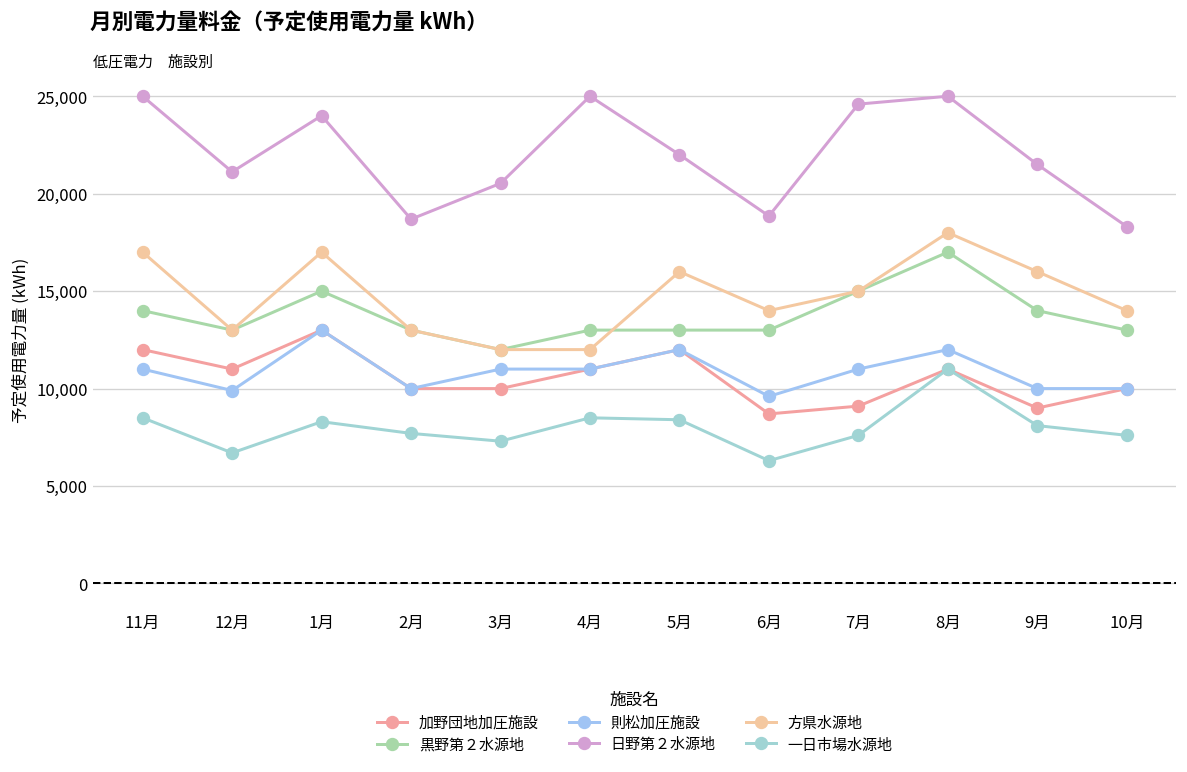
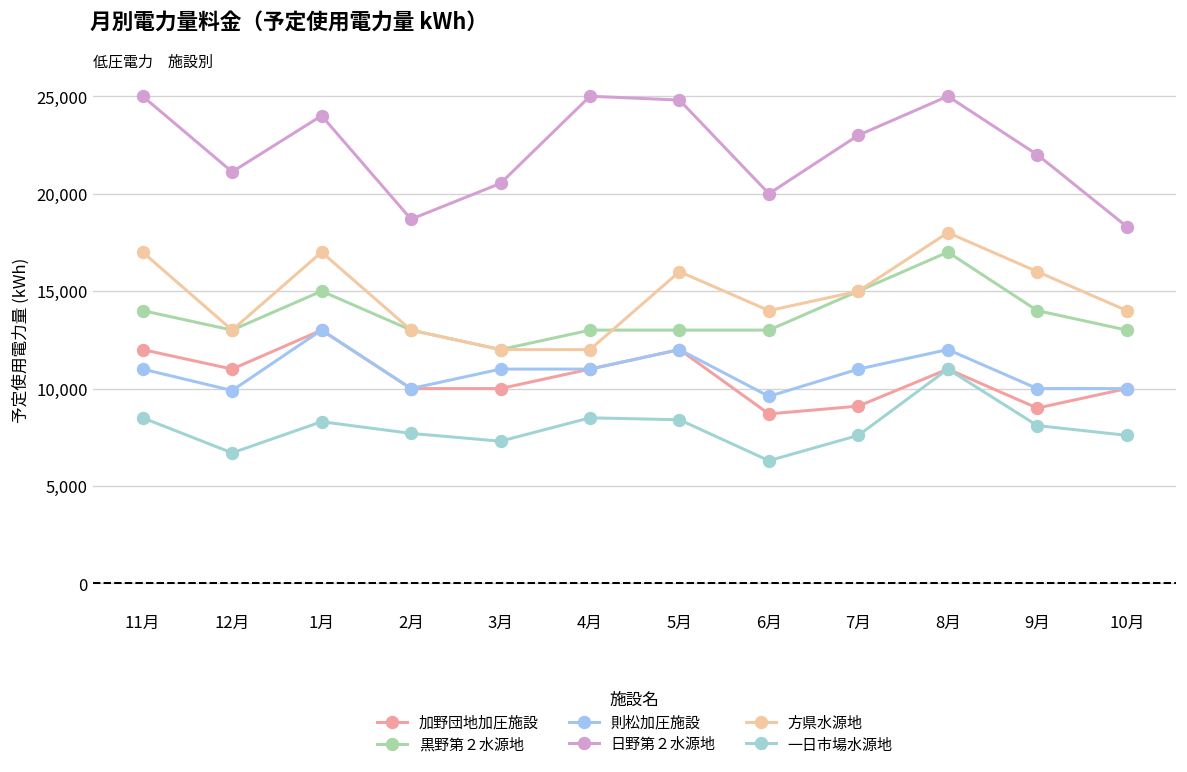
  {
    "日野第２水源地": {
      "11月": "25,000",
      "12月": "21,100",
      "1月": "24,000",
      "2月": "18,700",
      "3月": "20,500",
      "4月": "25,000",
-     "5月": "22,000",
-     "6月": "18,900",
-     "7月": "24,600",
+     "5月": "24,800",
+     "6月": "20,000",
+     "7月": "23,000",
      "8月": "25,000",
-     "9月": "21,500",
+     "9月": "22,000",
      "10月": "18,300"
    }
  }
